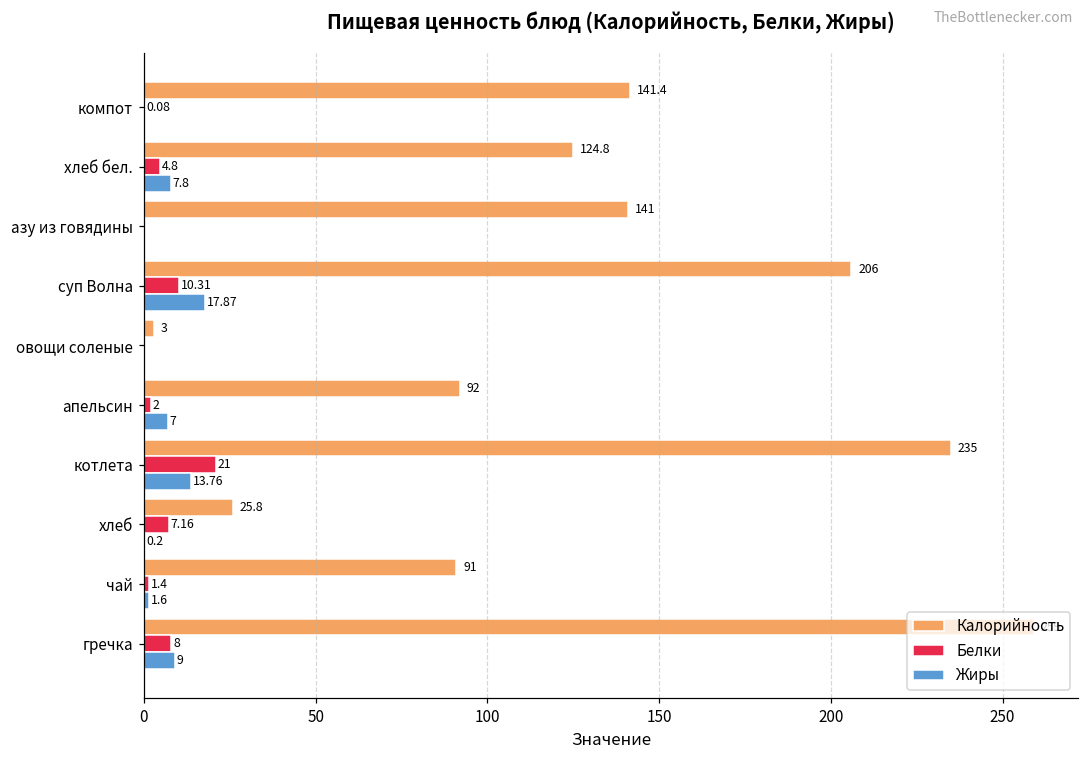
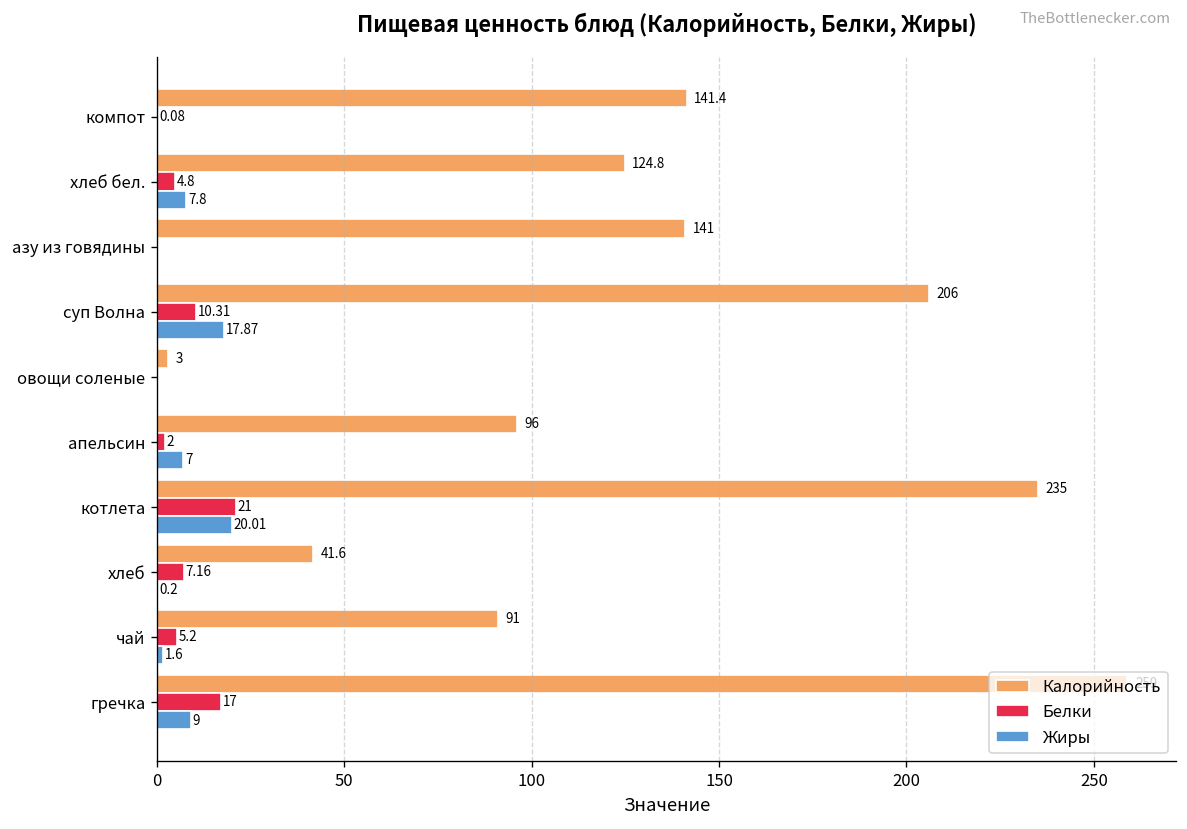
  {
    "Калорийность": {
      "компот": 141.4,
      "хлеб бел.": 124.8,
      "азу из говядины": 141,
      "суп Волна": 206,
      "овощи соленые": 3,
-     "апельсин": 92,
+     "апельсин": 96,
      "котлета": 235,
-     "хлеб": 25.8,
+     "хлеб": 41.6,
      "чай": 91
    },
    "Белки": {
      "компот": 0.08,
      "хлеб бел.": 4.8,
      "суп Волна": 10.31,
      "апельсин": 2,
      "котлета": 21,
      "хлеб": 7.16,
-     "чай": 1.4,
-     "гречка": 8
+     "чай": 5.2,
+     "гречка": 17
    },
    "Жиры": {
      "хлеб бел.": 7.8,
      "суп Волна": 17.87,
      "апельсин": 7,
-     "котлета": 13.76,
+     "котлета": 20.01,
      "хлеб": 0.2,
      "чай": 1.6,
      "гречка": 9
    }
  }
